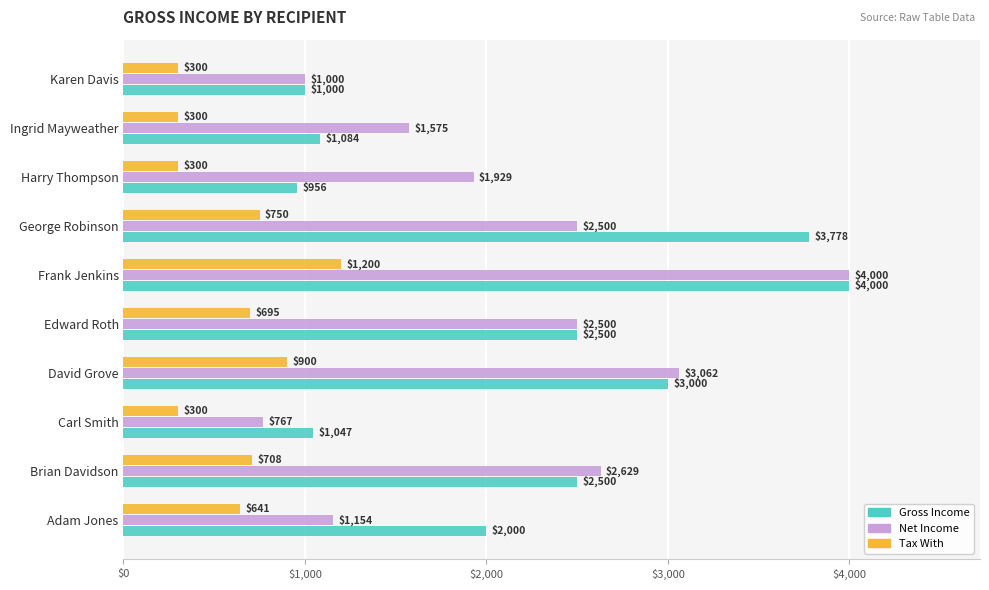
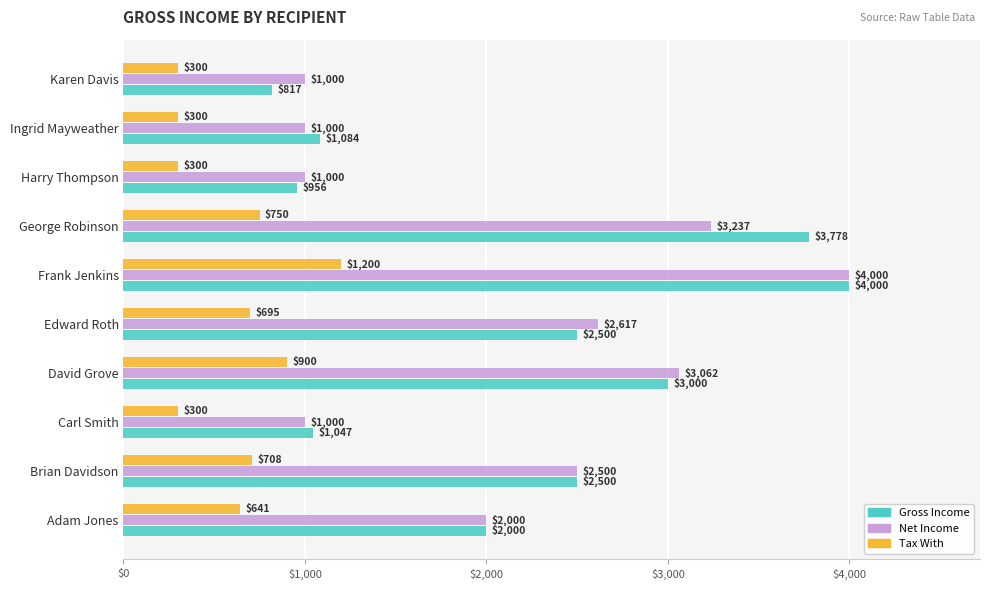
  {
    "Gross Income": {
-     "Karen Davis": "$1,000",
+     "Karen Davis": "$817",
      "Ingrid Mayweather": "$1,084",
      "Harry Thompson": "$956",
      "George Robinson": "$3,778",
      "Frank Jenkins": "$4,000",
      "Edward Roth": "$2,500",
      "David Grove": "$3,000",
      "Carl Smith": "$1,047",
      "Brian Davidson": "$2,500",
      "Adam Jones": "$2,000"
    },
    "Net Income": {
      "Karen Davis": "$1,000",
-     "Ingrid Mayweather": "$1,575",
-     "Harry Thompson": "$1,929",
-     "George Robinson": "$2,500",
+     "Ingrid Mayweather": "$1,000",
+     "Harry Thompson": "$1,000",
+     "George Robinson": "$3,237",
      "Frank Jenkins": "$4,000",
-     "Edward Roth": "$2,500",
+     "Edward Roth": "$2,617",
      "David Grove": "$3,062",
-     "Carl Smith": "$767",
-     "Brian Davidson": "$2,629",
-     "Adam Jones": "$1,154"
+     "Carl Smith": "$1,000",
+     "Brian Davidson": "$2,500",
+     "Adam Jones": "$2,000"
    },
    "Tax With": {
      "Karen Davis": "$300",
      "Ingrid Mayweather": "$300",
      "Harry Thompson": "$300",
      "George Robinson": "$750",
      "Frank Jenkins": "$1,200",
      "Edward Roth": "$695",
      "David Grove": "$900",
      "Carl Smith": "$300",
      "Brian Davidson": "$708",
      "Adam Jones": "$641"
    }
  }
